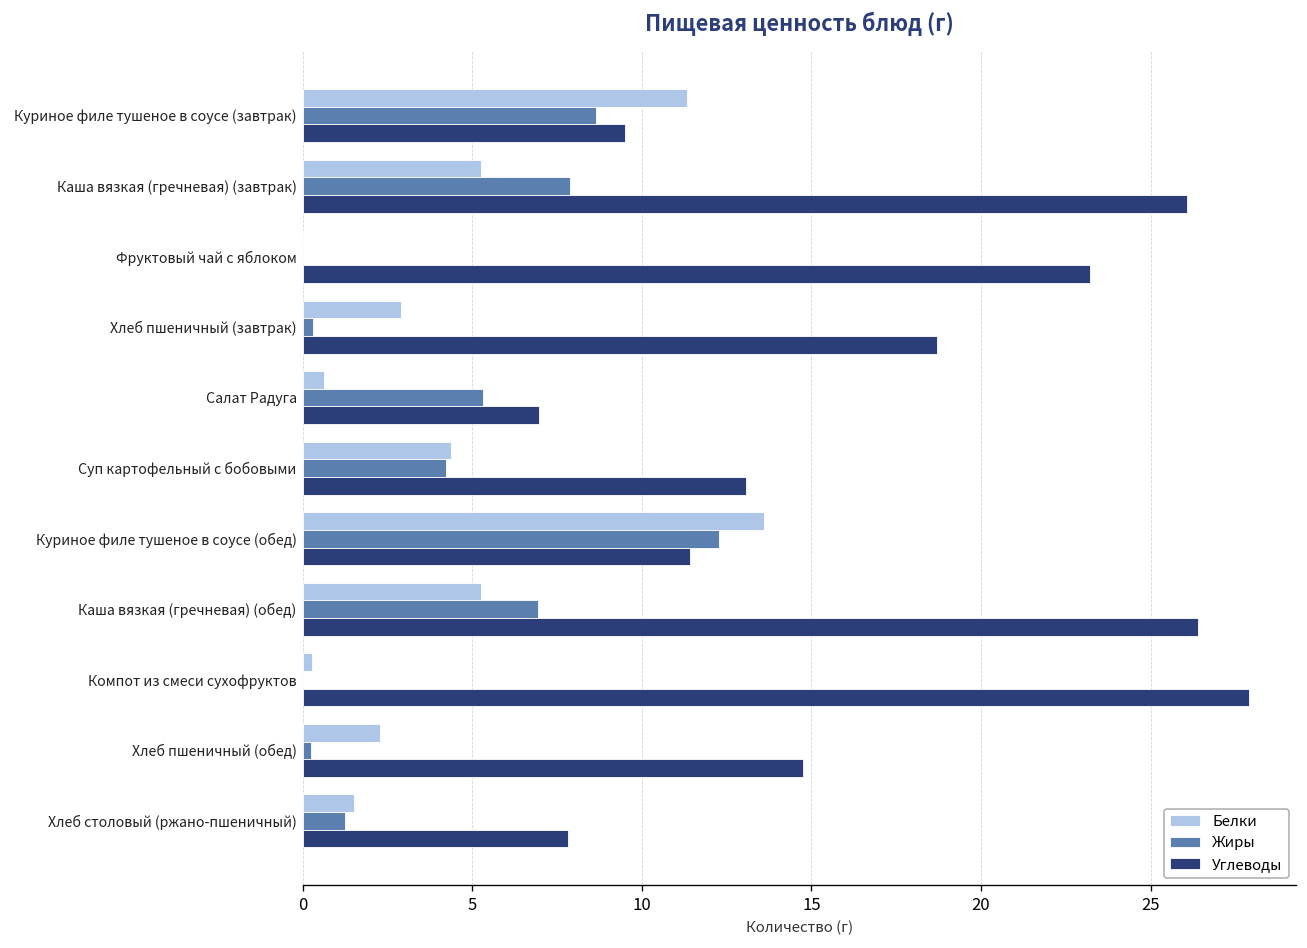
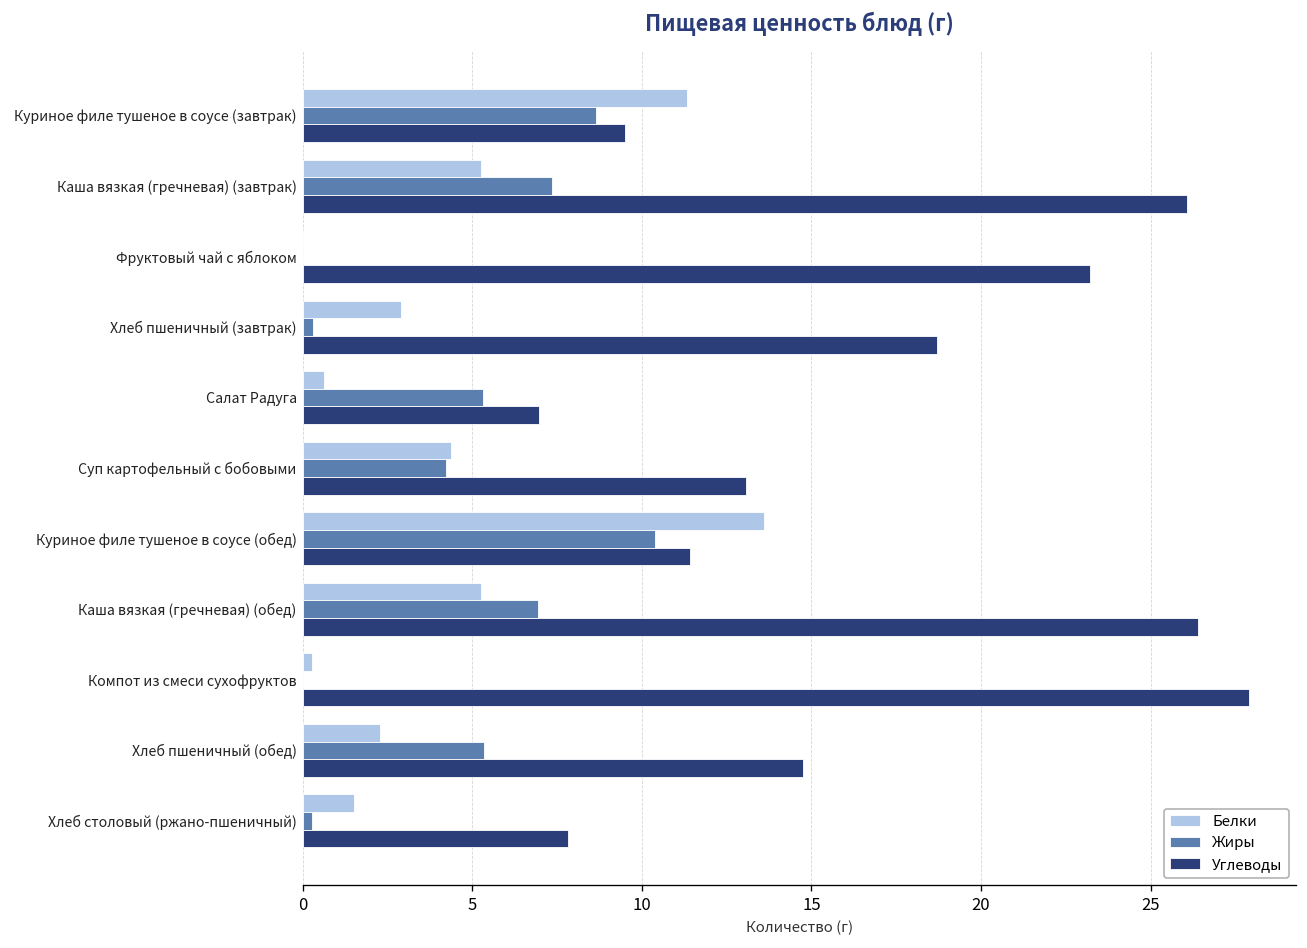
  {
    "Белки": {
      "Куриное филе тушеное в соусе (завтрак)": 11.3,
      "Каша вязкая (гречневая) (завтрак)": 5.3,
      "Фруктовый чай с яблоком": 0.0,
      "Хлеб пшеничный (завтрак)": 2.9,
      "Салат Радуга": 0.6,
      "Суп картофельный с бобовыми": 4.4,
      "Куриное филе тушеное в соусе (обед)": 13.6,
      "Каша вязкая (гречневая) (обед)": 5.3,
      "Компот из смеси сухофруктов": 0.3,
      "Хлеб пшеничный (обед)": 2.3,
      "Хлеб столовый (ржано-пшеничный)": 1.5
    },
    "Жиры": {
      "Куриное филе тушеное в соусе (завтрак)": 8.7,
-     "Каша вязкая (гречневая) (завтрак)": 7.9,
+     "Каша вязкая (гречневая) (завтрак)": 7.4,
      "Фруктовый чай с яблоком": 0.0,
      "Хлеб пшеничный (завтрак)": 0.3,
      "Салат Радуга": 5.3,
      "Суп картофельный с бобовыми": 4.2,
-     "Куриное филе тушеное в соусе (обед)": 12.3,
+     "Куриное филе тушеное в соусе (обед)": 10.4,
      "Каша вязкая (гречневая) (обед)": 6.9,
      "Компот из смеси сухофруктов": 0.0,
-     "Хлеб пшеничный (обед)": 0.2,
-     "Хлеб столовый (ржано-пшеничный)": 1.3
+     "Хлеб пшеничный (обед)": 5.4,
+     "Хлеб столовый (ржано-пшеничный)": 0.3
    },
    "Углеводы": {
      "Куриное филе тушеное в соусе (завтрак)": 9.5,
      "Каша вязкая (гречневая) (завтрак)": 26.1,
      "Фруктовый чай с яблоком": 23.2,
      "Хлеб пшеничный (завтрак)": 18.7,
      "Салат Радуга": 7.0,
      "Суп картофельный с бобовыми": 13.1,
      "Куриное филе тушеное в соусе (обед)": 11.4,
      "Каша вязкая (гречневая) (обед)": 26.4,
      "Компот из смеси сухофруктов": 27.9,
      "Хлеб пшеничный (обед)": 14.8,
      "Хлеб столовый (ржано-пшеничный)": 7.8
    }
  }
